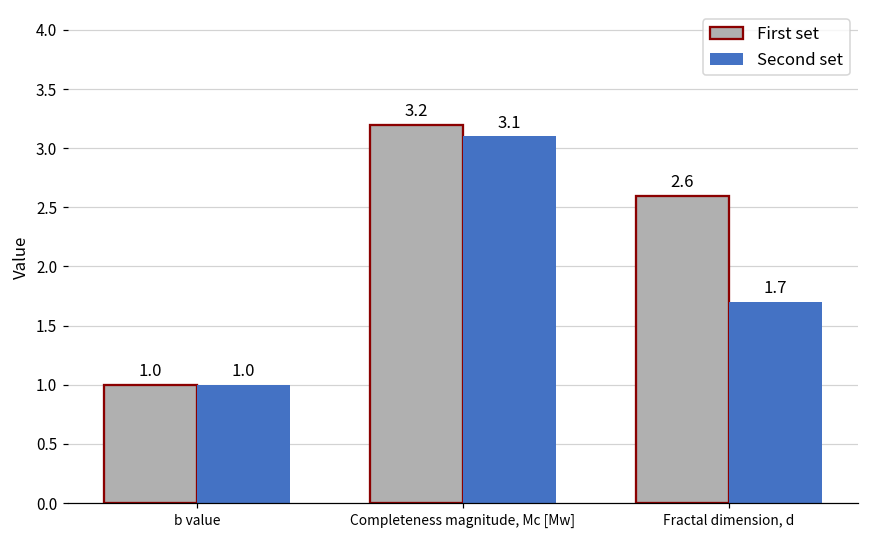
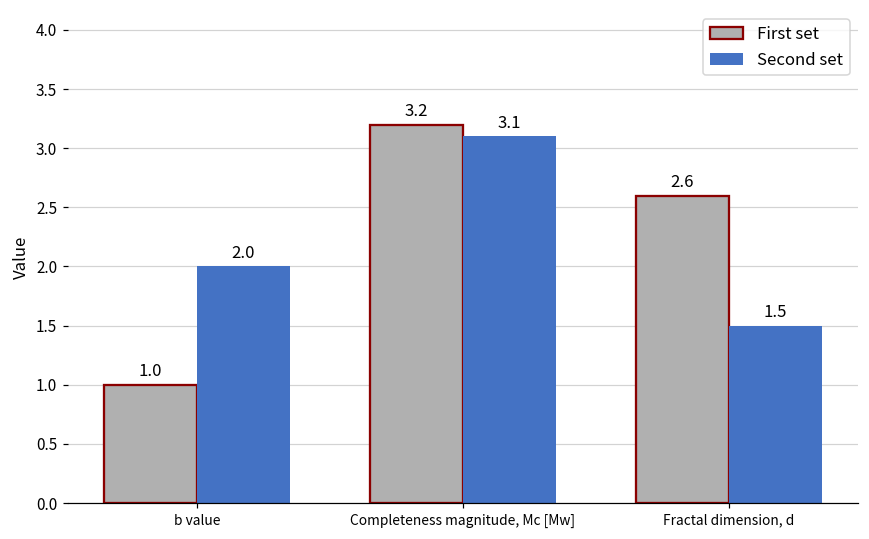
  {
    "First set": {
      "b value": 1.0,
      "Completeness magnitude, Mc [Mw]": 3.2,
      "Fractal dimension, d": 2.6
    },
    "Second set": {
-     "b value": 1.0,
+     "b value": 2.0,
      "Completeness magnitude, Mc [Mw]": 3.1,
-     "Fractal dimension, d": 1.7
+     "Fractal dimension, d": 1.5
    }
  }
